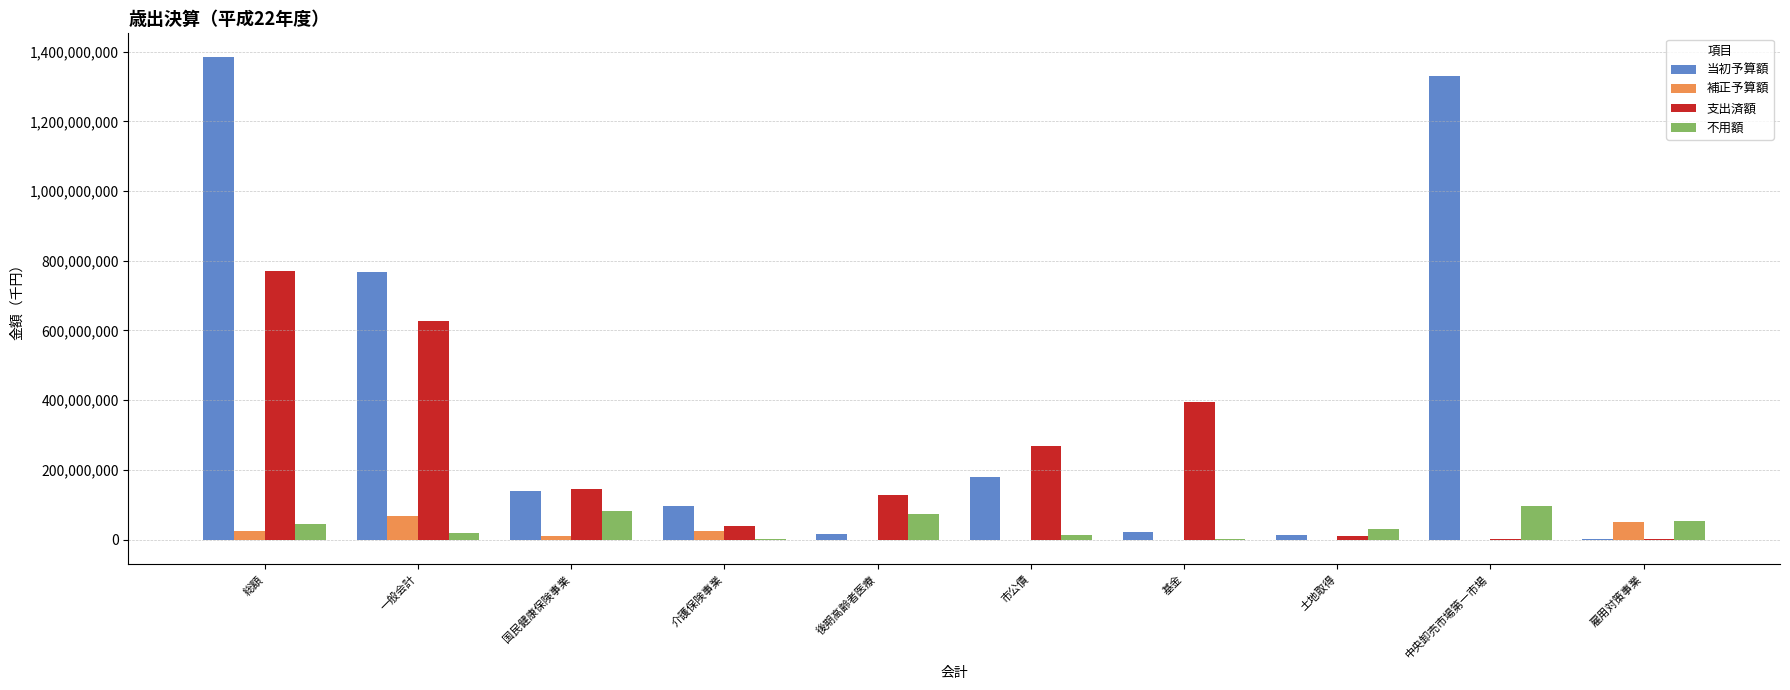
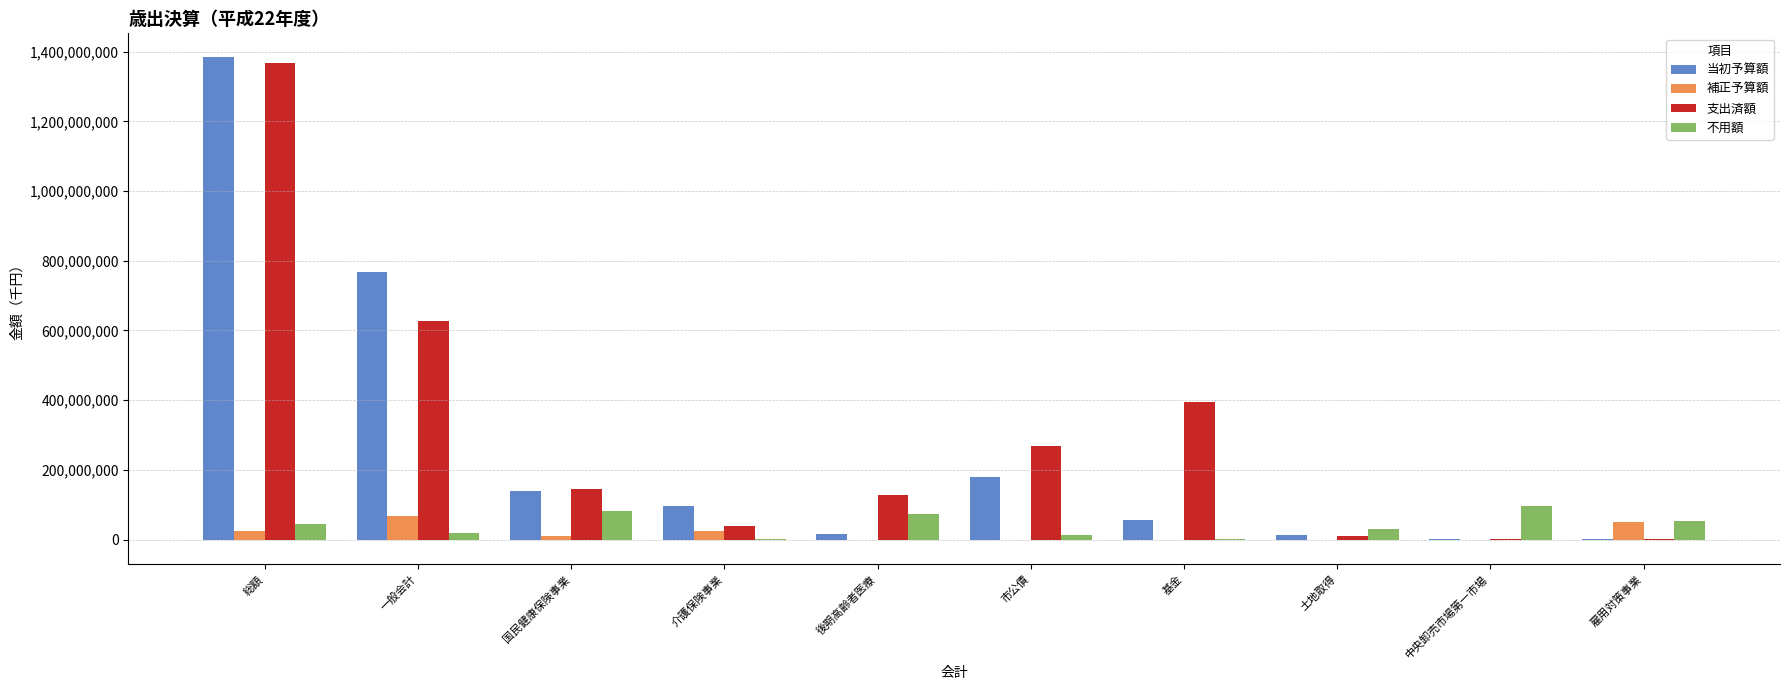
  {
    "当初予算額": {
      "総額": "1,380,000,000",
      "一般会計": "770,000,000",
      "国民健康保険事業": "140,000,000",
      "介護保険事業": "90,000,000",
      "後期高齢者医療": "20,000,000",
      "市公債": "180,000,000",
-     "基金": "20,000,000",
+     "基金": "60,000,000",
      "土地取得": "10,000,000",
-     "中央卸売市場第一市場": "1,330,000,000"
+     "中央卸売市場第一市場": "0"
    },
    "補正予算額": {
      "総額": "20,000,000",
      "一般会計": "70,000,000",
      "国民健康保険事業": "10,000,000",
      "介護保険事業": "30,000,000",
      "後期高齢者医療": "0",
      "土地取得": "0",
      "中央卸売市場第一市場": "0",
      "雇用対策事業": "50,000,000"
    },
    "支出済額": {
-     "総額": "770,000,000",
+     "総額": "1,370,000,000",
      "一般会計": "630,000,000",
      "国民健康保険事業": "140,000,000",
      "介護保険事業": "40,000,000",
      "後期高齢者医療": "130,000,000",
      "市公債": "270,000,000",
      "基金": "390,000,000",
      "土地取得": "10,000,000"
    },
    "不用額": {
      "総額": "40,000,000",
      "一般会計": "20,000,000",
      "国民健康保険事業": "80,000,000",
      "後期高齢者医療": "70,000,000",
      "市公債": "10,000,000",
      "土地取得": "30,000,000",
      "中央卸売市場第一市場": "100,000,000",
      "雇用対策事業": "50,000,000"
    }
  }
